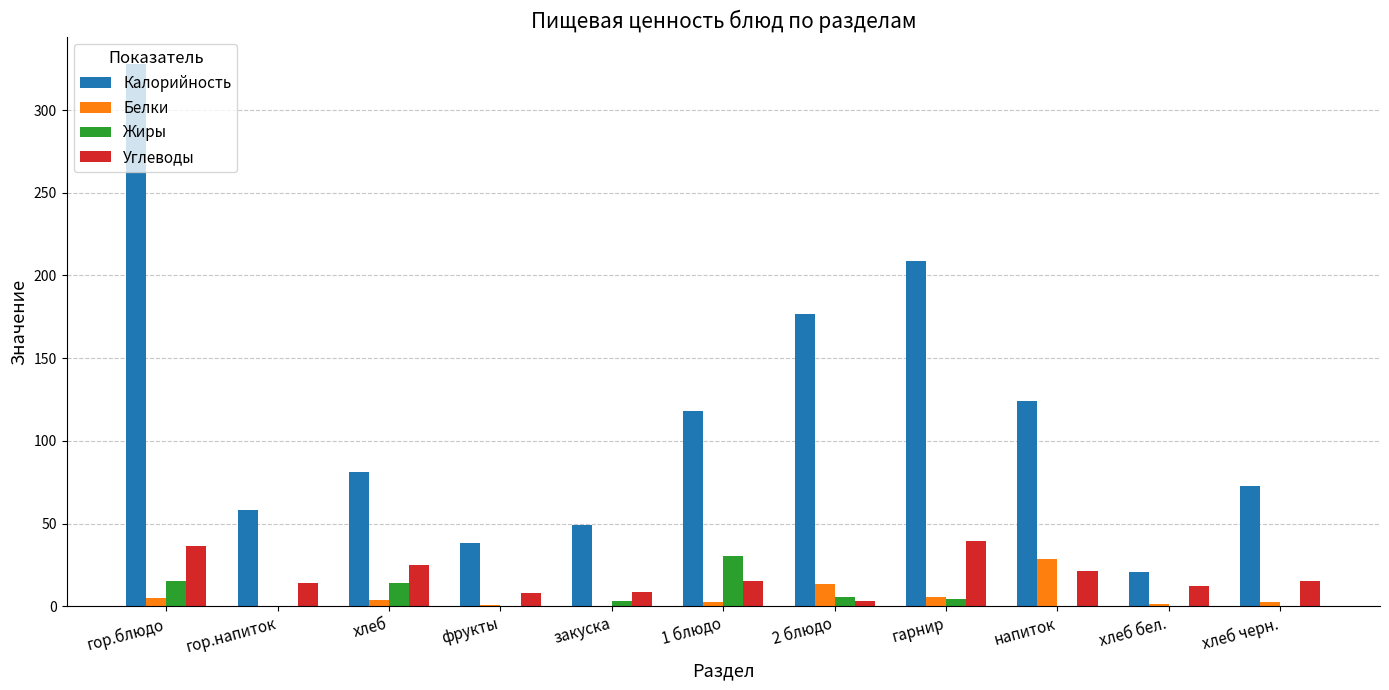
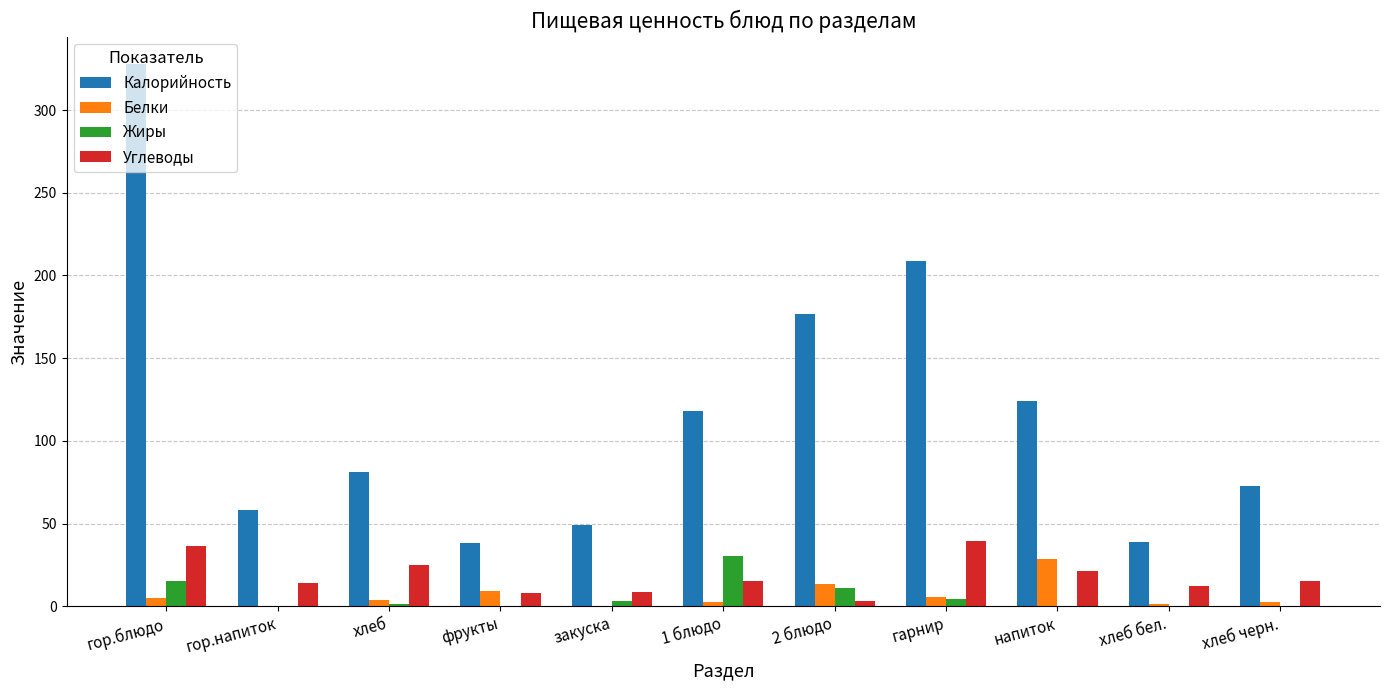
  {
    "Калорийность": {
      "гор.напиток": 58,
      "хлеб": 81,
      "фрукты": 38,
      "закуска": 49,
      "1 блюдо": 118,
      "2 блюдо": 177,
      "гарнир": 209,
      "напиток": 124,
-     "хлеб бел.": 21,
+     "хлеб бел.": 39,
      "хлеб черн.": 73
    },
    "Белки": {
      "гор.блюдо": 5,
      "хлеб": 4,
-     "фрукты": 1,
+     "фрукты": 9,
      "1 блюдо": 2,
      "2 блюдо": 14,
      "гарнир": 6,
      "напиток": 29,
      "хлеб черн.": 3
    },
    "Жиры": {
      "гор.блюдо": 15,
-     "хлеб": 14,
+     "хлеб": 2,
      "закуска": 3,
      "1 блюдо": 30,
-     "2 блюдо": 6,
+     "2 блюдо": 11,
      "гарнир": 4
    },
    "Углеводы": {
      "гор.блюдо": 36,
      "гор.напиток": 14,
      "хлеб": 25,
      "фрукты": 8,
      "закуска": 9,
      "1 блюдо": 15,
      "2 блюдо": 3,
      "гарнир": 39,
      "напиток": 22,
      "хлеб бел.": 13,
      "хлеб черн.": 16
    }
  }
